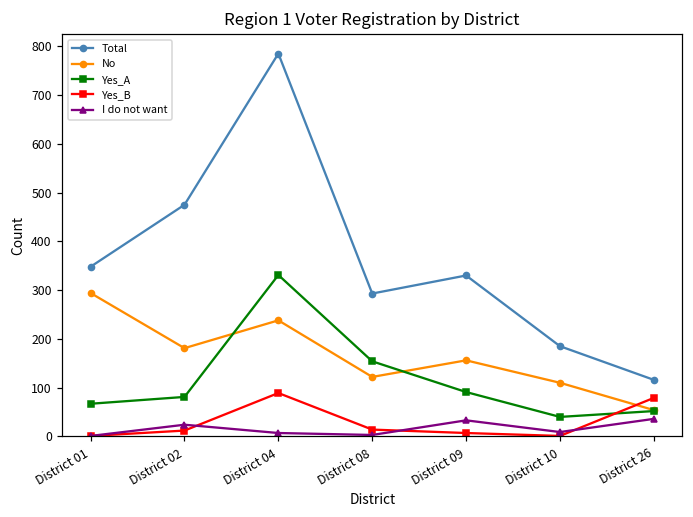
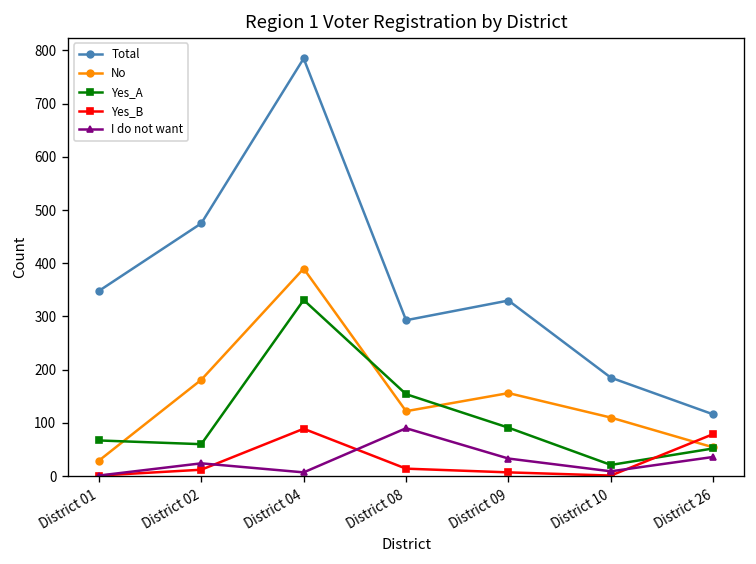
  {
    "Total": {
      "District 01": 350,
      "District 02": 480,
      "District 04": 790,
      "District 08": 290,
      "District 09": 330,
      "District 10": 190,
      "District 26": 120
    },
    "No": {
-     "District 01": 290,
+     "District 01": 30,
      "District 02": 180,
-     "District 04": 240,
+     "District 04": 390,
      "District 08": 120,
      "District 09": 160,
      "District 10": 110
    },
    "Yes_A": {
      "District 01": 70,
-     "District 02": 80,
+     "District 02": 60,
      "District 04": 330,
      "District 08": 150,
      "District 09": 90,
-     "District 10": 40
+     "District 10": 20
    },
    "Yes_B": {
      "District 02": 10,
      "District 04": 90,
      "District 08": 10,
      "District 09": 10,
      "District 10": 0,
      "District 26": 80
    },
    "I do not want": {
      "District 02": 20,
      "District 04": 10,
-     "District 08": 0,
+     "District 08": 90,
      "District 09": 30,
      "District 10": 10,
      "District 26": 40
    }
  }
